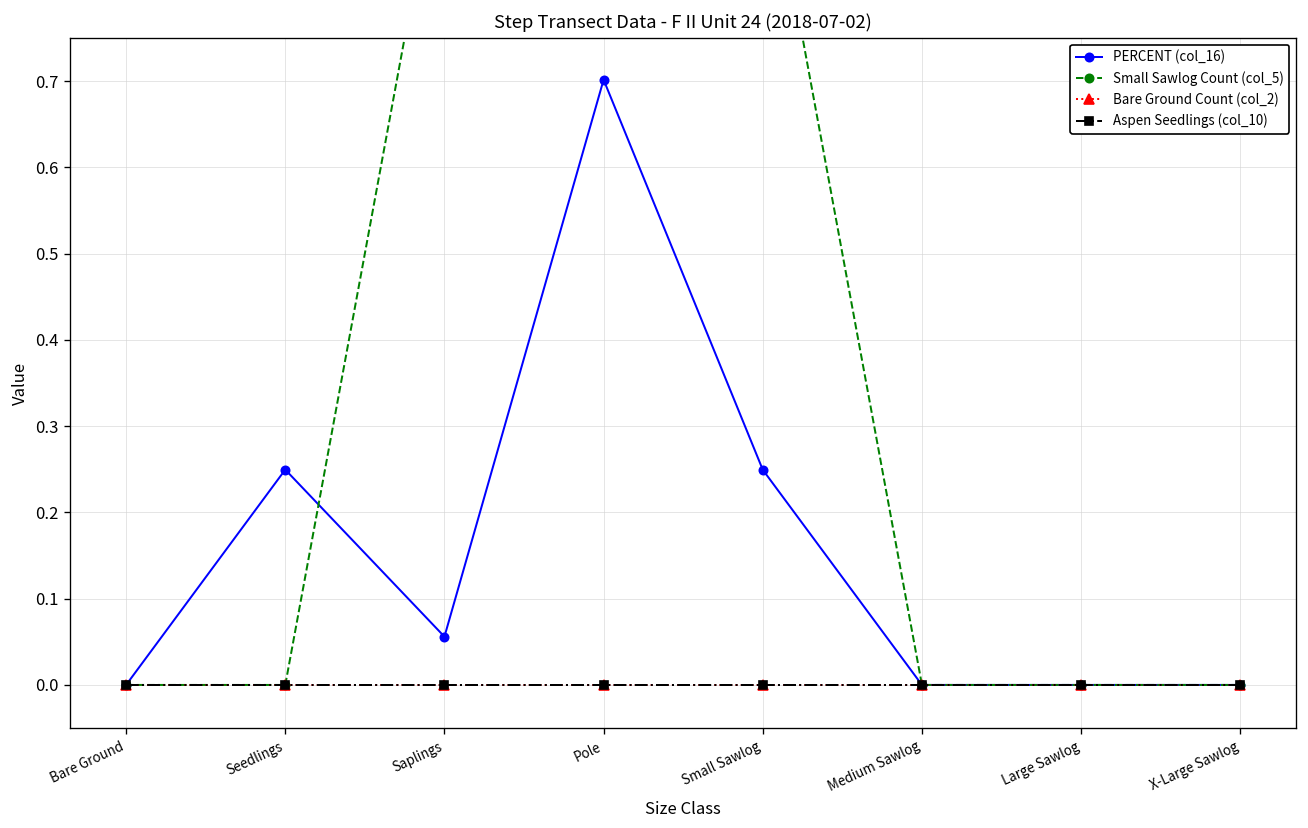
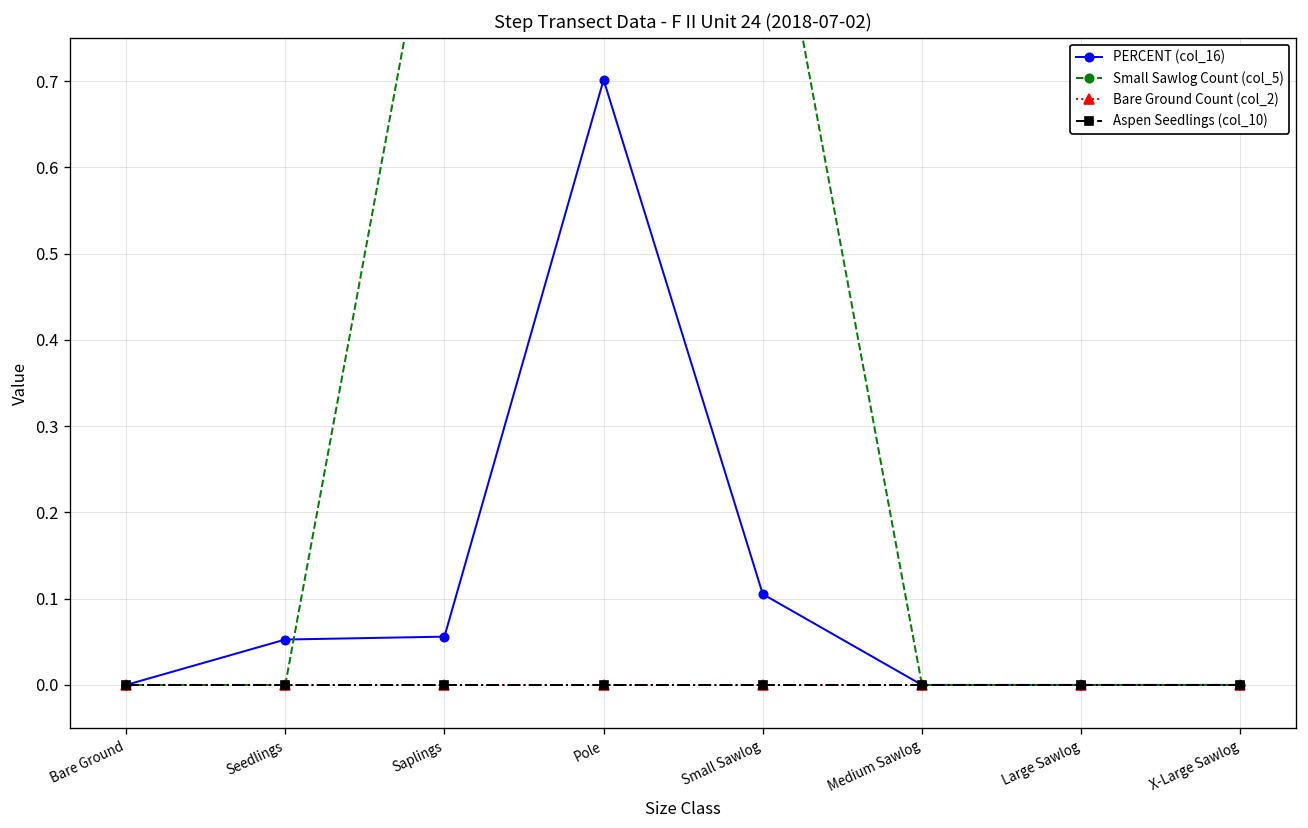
  {
    "PERCENT (col_16)": {
-     "Seedlings": 0.25,
+     "Seedlings": 0.05,
      "Saplings": 0.06,
      "Pole": 0.70,
-     "Small Sawlog": 0.25
+     "Small Sawlog": 0.11
    },
    "Aspen Seedlings (col_10)": {
      "Saplings": 0.00,
      "Pole": 0.00,
      "Small Sawlog": 0.00
    }
  }
